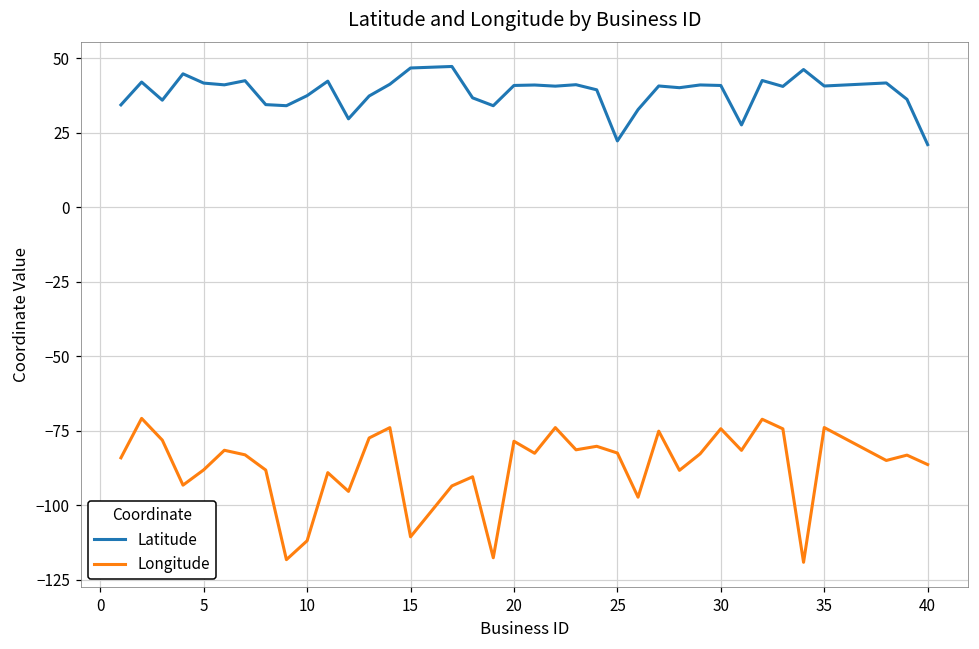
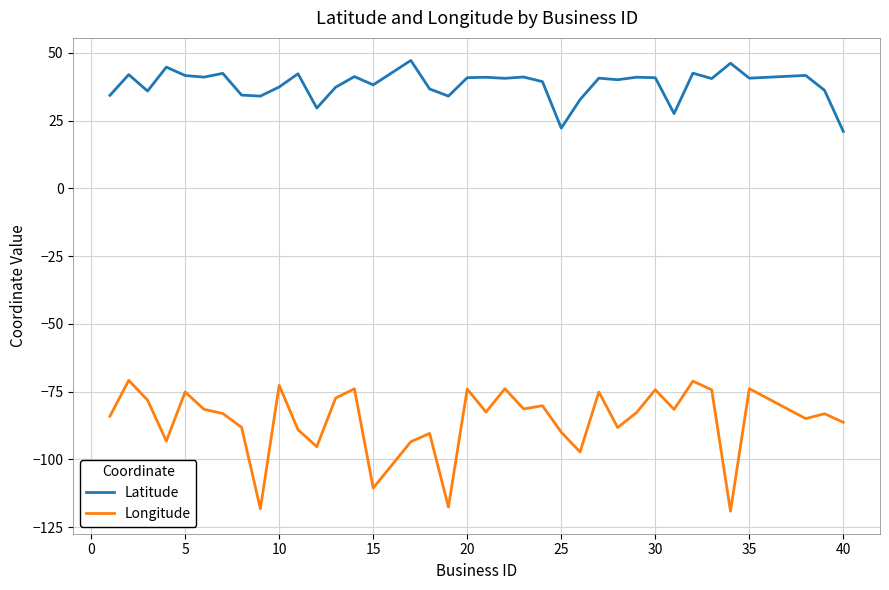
  {
    "Latitude": {
      "5": 42,
      "10": 37,
-     "15": 47,
+     "15": 38,
      "20": 41,
      "25": 22,
      "30": 41,
      "35": 41,
      "40": 21
    },
    "Longitude": {
-     "5": -88,
-     "10": -112,
+     "5": -75,
+     "10": -73,
      "15": -111,
-     "20": -78,
-     "25": -82,
+     "20": -74,
+     "25": -90,
      "30": -74,
      "35": -74,
      "40": -86
    }
  }
